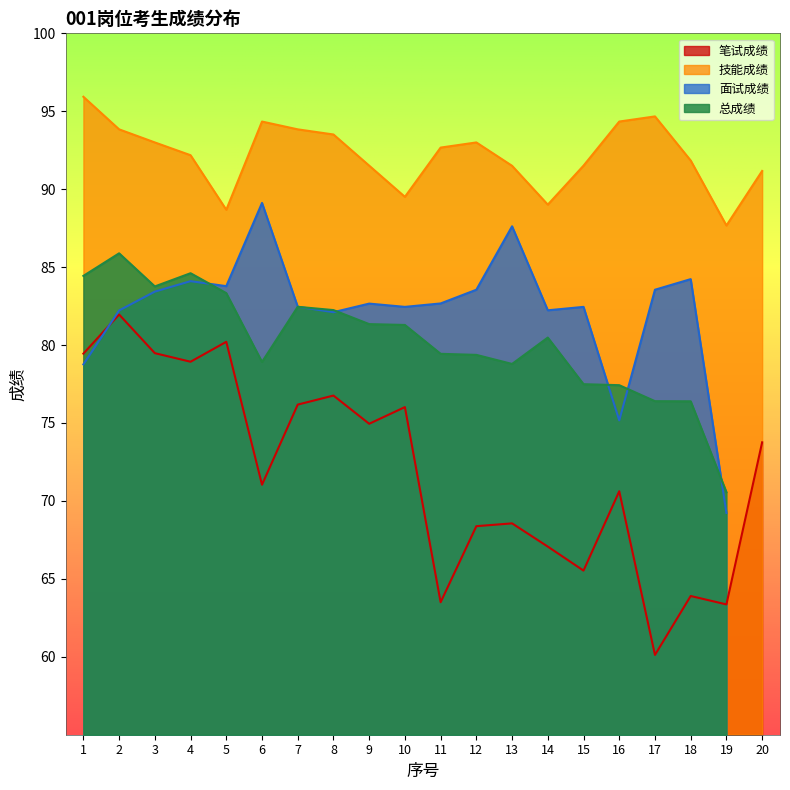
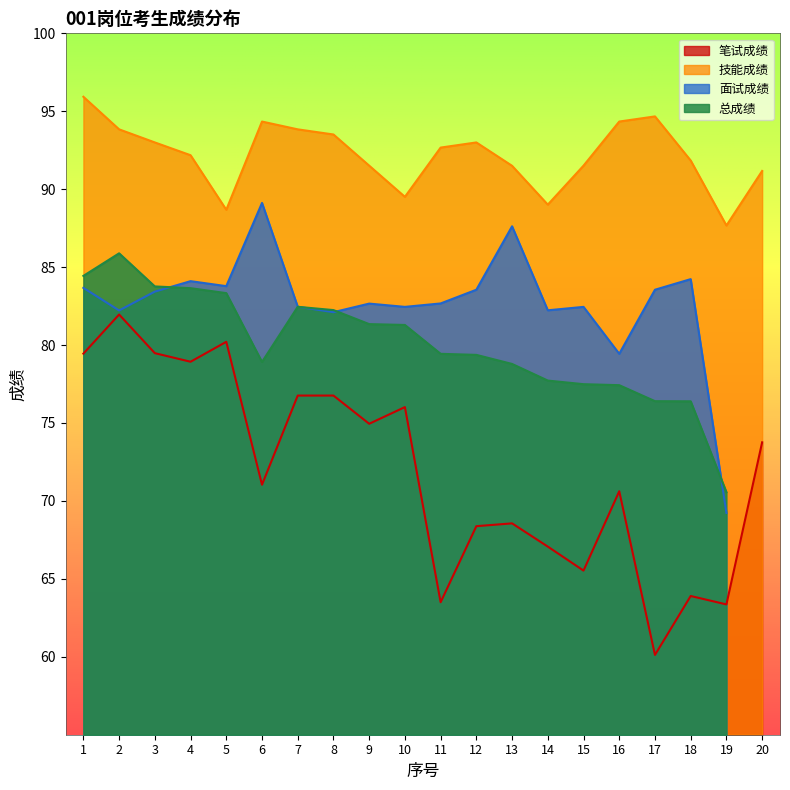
  {
    "笔试成绩": {
      "1": 79.5,
      "2": 82.0,
      "3": 79.5,
      "4": 78.9,
      "5": 80.2,
      "6": 71.0,
-     "7": 76.2,
+     "7": 76.8,
      "8": 76.8,
      "9": 75.0,
      "10": 76.0,
      "11": 63.5,
      "12": 68.4,
      "13": 68.6,
      "14": 67.1,
      "15": 65.5,
      "16": 70.6,
      "17": 60.1,
      "18": 63.9,
      "19": 63.4,
      "20": 73.8
    },
    "技能成绩": {
      "1": 95.9,
      "2": 93.8,
      "3": 93.0,
      "4": 92.2,
      "5": 88.7,
      "6": 94.3,
      "7": 93.8,
      "8": 93.5,
      "9": 91.5,
      "10": 89.5,
      "11": 92.7,
      "12": 93.0,
      "13": 91.5,
      "14": 89.0,
      "15": 91.5,
      "16": 94.3,
      "17": 94.7,
      "18": 91.8,
      "19": 87.7,
      "20": 91.2
    },
    "面试成绩": {
-     "1": 78.8,
+     "1": 83.7,
      "2": 82.2,
      "3": 83.4,
      "4": 84.1,
      "5": 83.8,
      "6": 89.1,
      "9": 82.7,
      "10": 82.5,
      "11": 82.7,
      "12": 83.6,
      "13": 87.6,
      "14": 82.2,
      "15": 82.5,
-     "16": 75.2,
+     "16": 79.4,
      "17": 83.6,
      "18": 84.2,
      "19": 69.2
    },
    "总成绩": {
      "1": 84.4,
      "2": 85.9,
      "3": 83.8,
-     "4": 84.6,
+     "4": 83.7,
      "5": 83.3,
      "6": 78.9,
      "9": 81.3,
      "10": 81.3,
      "11": 79.4,
      "12": 79.4,
      "13": 78.8,
-     "14": 80.5,
+     "14": 77.7,
      "15": 77.5,
      "16": 77.4,
      "17": 76.4,
      "18": 76.4,
      "19": 70.6
    }
  }
